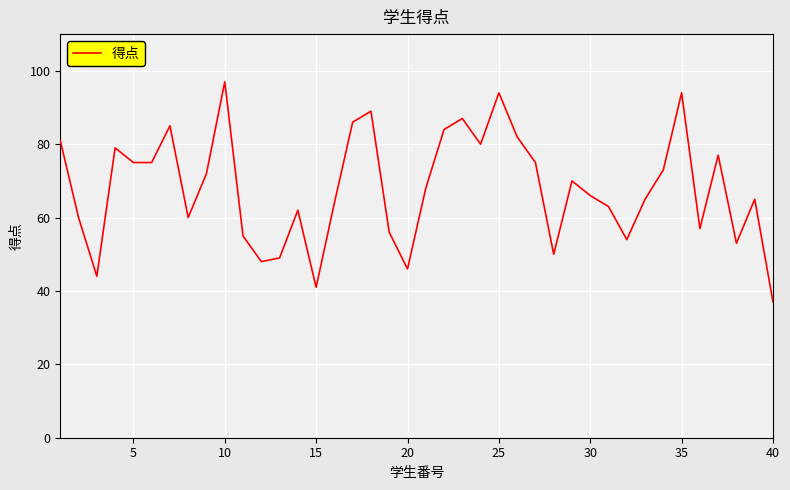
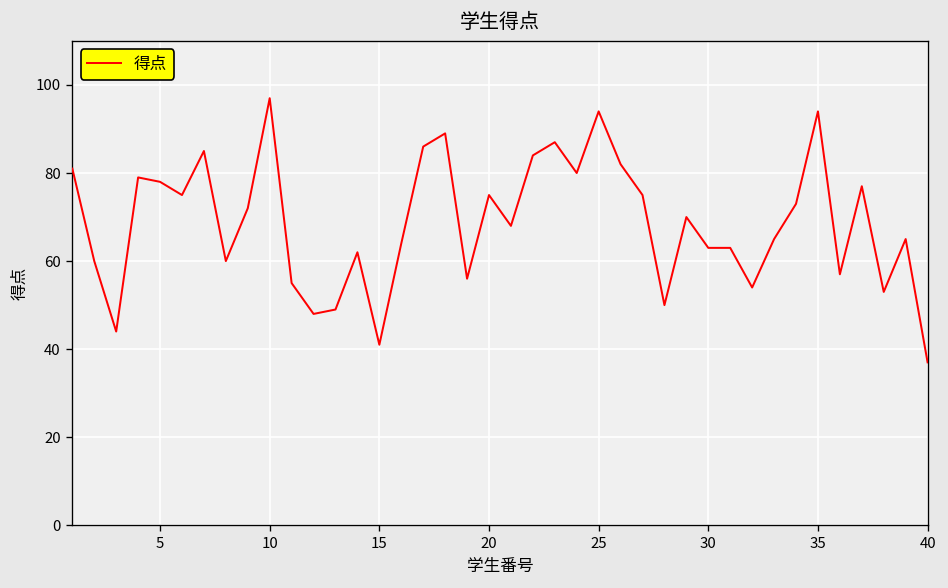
  {
-   "5": 75,
+   "5": 78,
    "10": 97,
    "15": 41,
-   "20": 46,
+   "20": 75,
    "25": 94,
-   "30": 66,
+   "30": 63,
    "35": 94,
    "40": 37
  }
